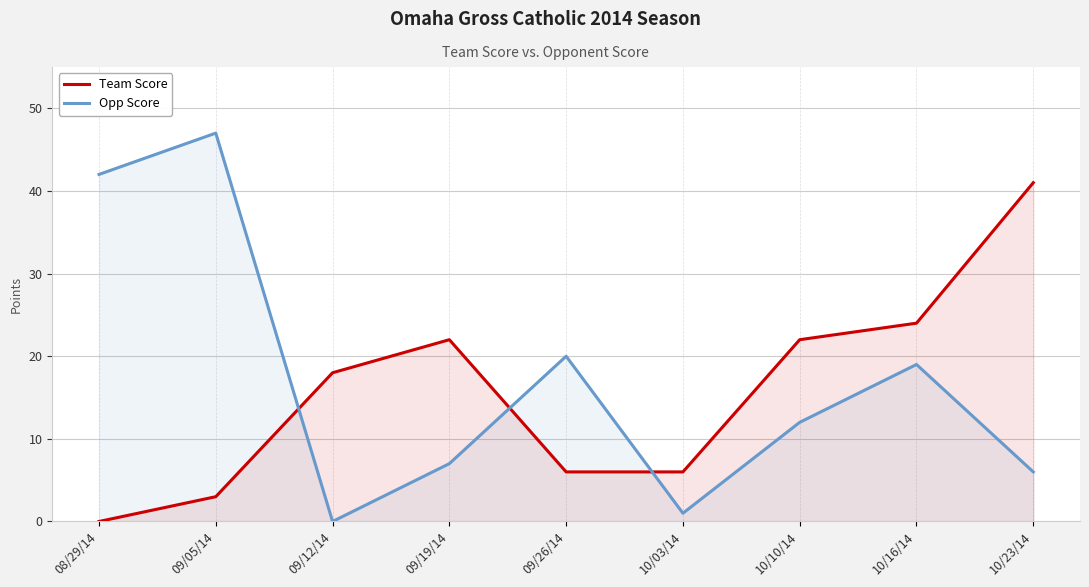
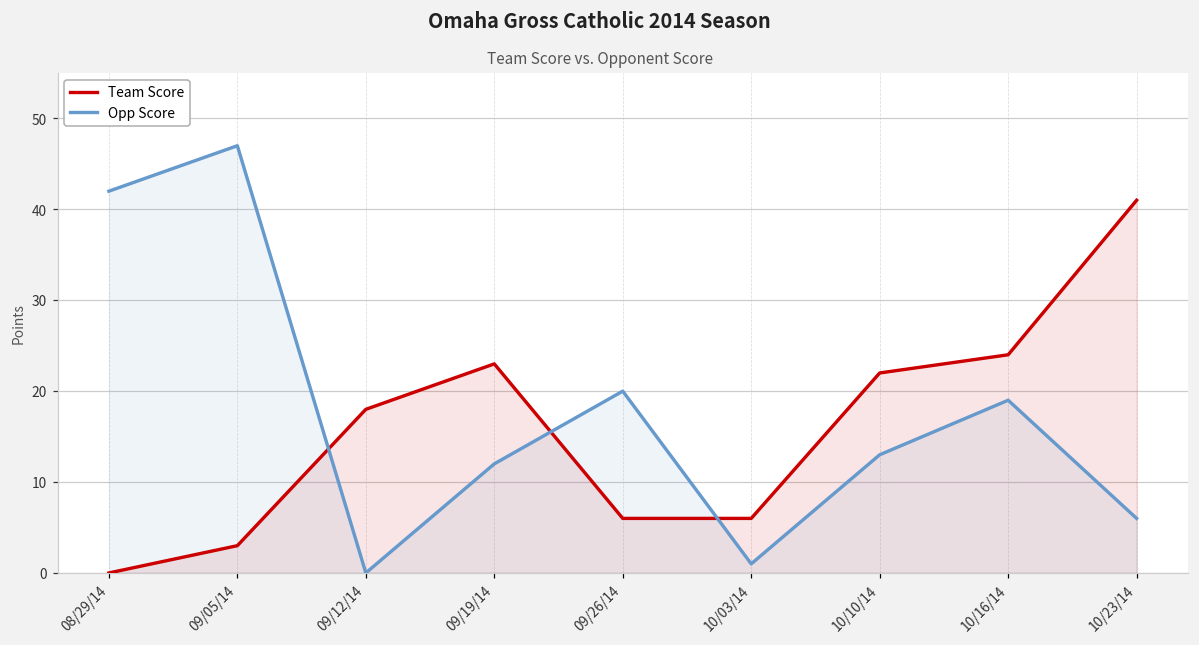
  {
    "Team Score": {
      "08/29/14": 0,
      "09/05/14": 3,
      "09/12/14": 18,
-     "09/19/14": 22,
+     "09/19/14": 23,
      "09/26/14": 6,
      "10/03/14": 6,
      "10/10/14": 22,
      "10/16/14": 24,
      "10/23/14": 41
    },
    "Opp Score": {
      "08/29/14": 42,
      "09/05/14": 47,
      "09/12/14": 0,
-     "09/19/14": 7,
+     "09/19/14": 12,
      "09/26/14": 20,
      "10/03/14": 1,
-     "10/10/14": 12,
+     "10/10/14": 13,
      "10/16/14": 19,
      "10/23/14": 6
    }
  }
